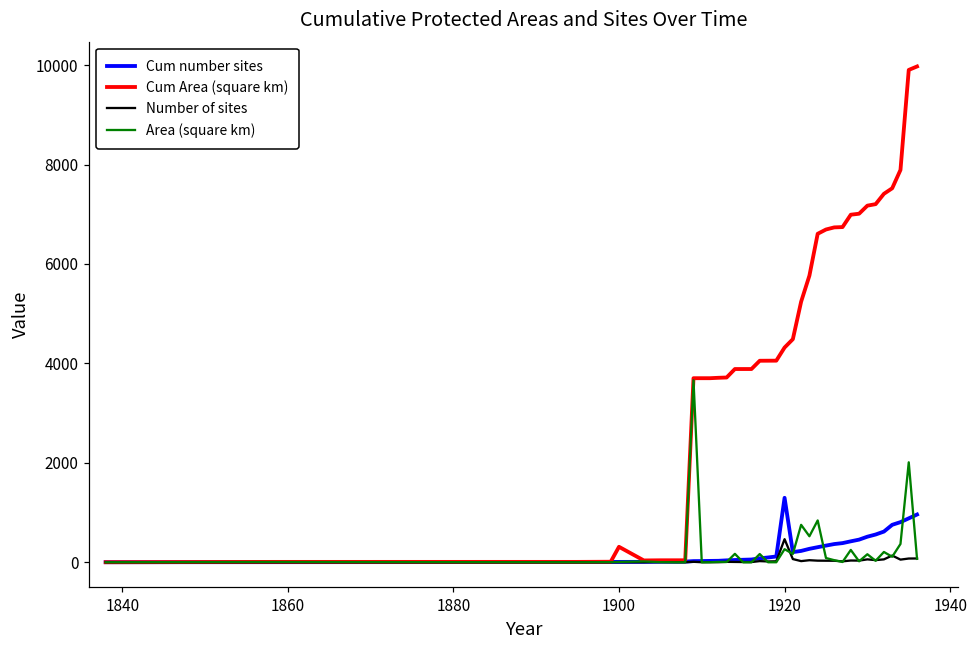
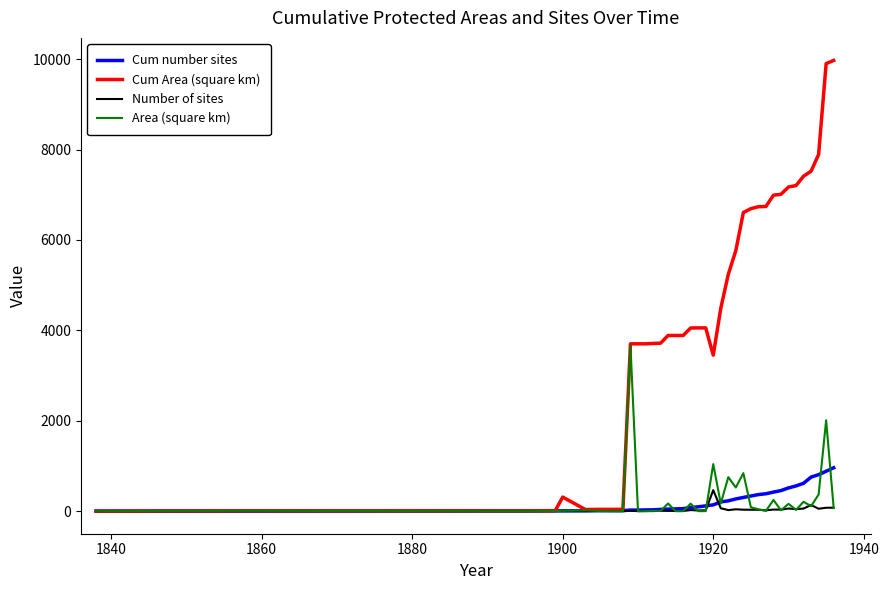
  {
    "Cum number sites": {
-     "1920": 1300
+     "1920": 100
    },
    "Cum Area (square km)": {
      "1900": 300,
-     "1920": 4300
+     "1920": 3500
    },
    "Number of sites": {
      "1920": 500
    },
    "Area (square km)": {
-     "1920": 300
+     "1920": 1000
    }
  }
